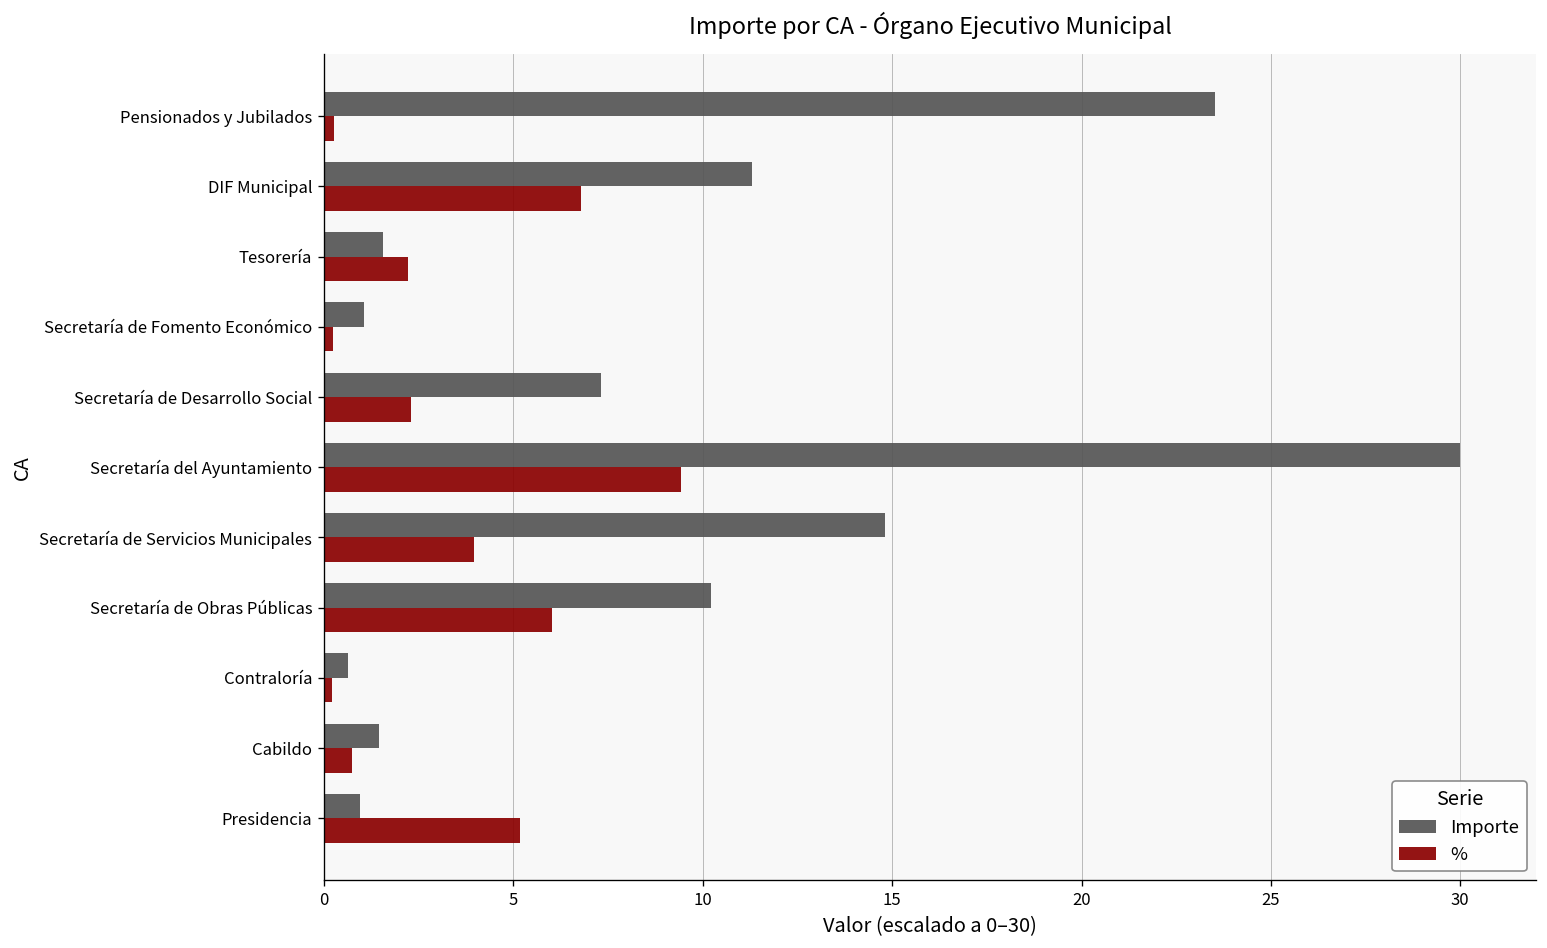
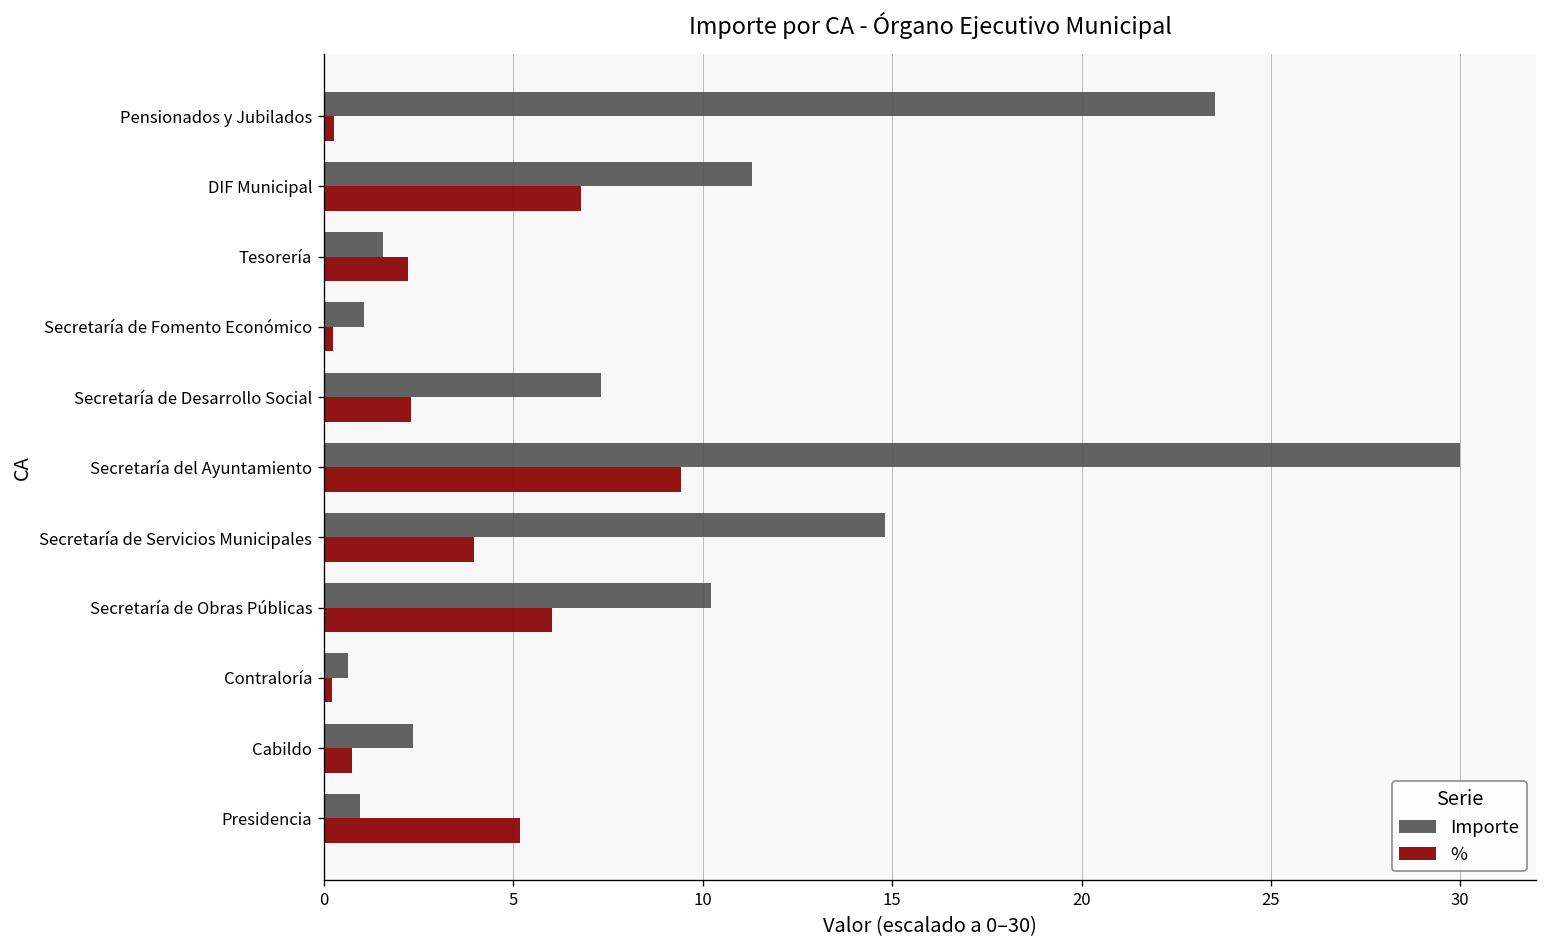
  {
    "Importe": {
      "Pensionados y Jubilados": 23.5,
      "DIF Municipal": 11.3,
      "Tesorería": 1.6,
      "Secretaría de Fomento Económico": 1.1,
      "Secretaría de Desarrollo Social": 7.3,
      "Secretaría del Ayuntamiento": 30.0,
      "Secretaría de Servicios Municipales": 14.8,
      "Secretaría de Obras Públicas": 10.2,
      "Contraloría": 0.6,
-     "Cabildo": 1.5,
+     "Cabildo": 2.3,
      "Presidencia": 0.9
    },
    "%": {
      "Pensionados y Jubilados": 0.3,
      "DIF Municipal": 6.8,
      "Tesorería": 2.2,
      "Secretaría de Fomento Económico": 0.2,
      "Secretaría de Desarrollo Social": 2.3,
      "Secretaría del Ayuntamiento": 9.4,
      "Secretaría de Servicios Municipales": 4.0,
      "Secretaría de Obras Públicas": 6.0,
      "Contraloría": 0.2,
      "Cabildo": 0.7,
      "Presidencia": 5.2
    }
  }
